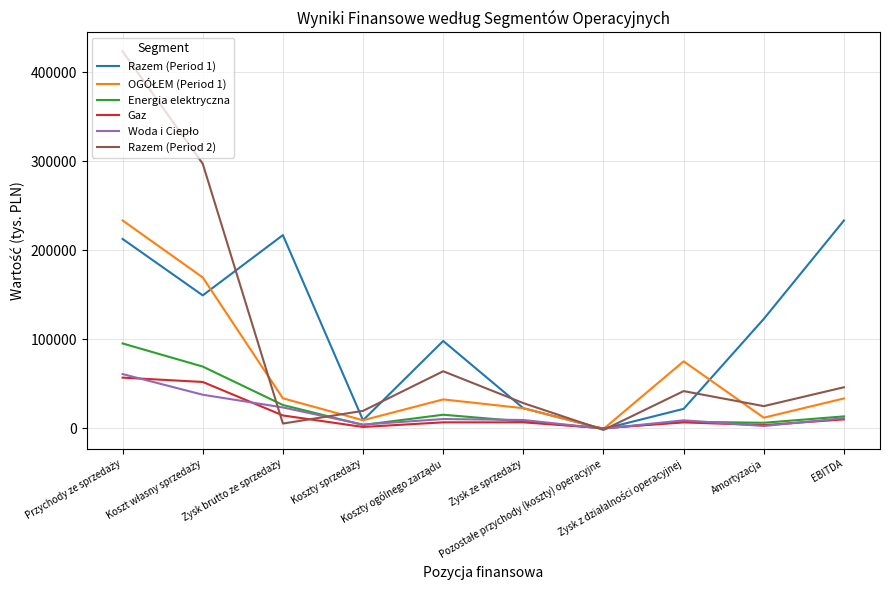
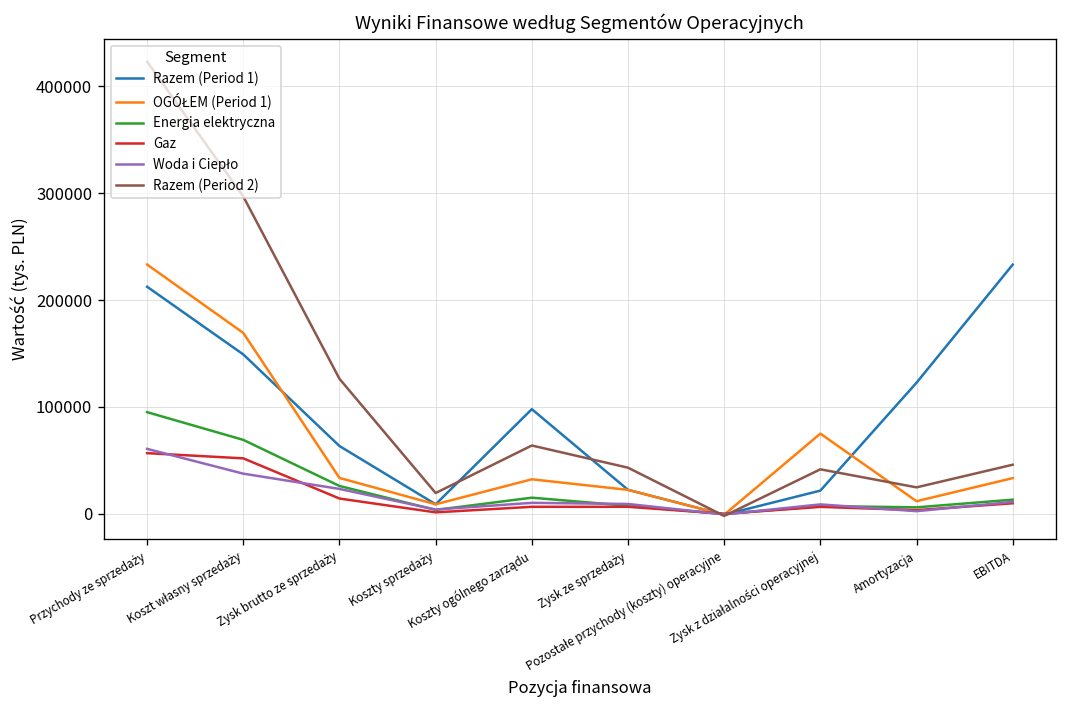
  {
    "Razem (Period 1)": {
      "Przychody ze sprzedaży": 210000,
      "Koszt własny sprzedaży": 150000,
-     "Zysk brutto ze sprzedaży": 220000,
+     "Zysk brutto ze sprzedaży": 60000,
      "Koszty ogólnego zarządu": 100000,
      "Zysk z działalności operacyjnej": 20000,
      "Amortyzacja": 120000,
      "EBITDA": 230000
    },
    "OGÓŁEM (Period 1)": {
      "Przychody ze sprzedaży": 230000,
      "Koszt własny sprzedaży": 170000,
      "Zysk brutto ze sprzedaży": 30000,
      "Koszty ogólnego zarządu": 30000,
      "Zysk z działalności operacyjnej": 70000,
      "Amortyzacja": 10000,
      "EBITDA": 30000
    },
    "Energia elektryczna": {
      "Przychody ze sprzedaży": 100000,
      "Koszt własny sprzedaży": 70000,
      "Koszty ogólnego zarządu": 20000
    },
    "Gaz": {
      "Przychody ze sprzedaży": 60000,
      "Koszt własny sprzedaży": 50000,
      "Zysk brutto ze sprzedaży": 10000,
      "Koszty ogólnego zarządu": 10000
    },
    "Woda i Ciepło": {
      "Przychody ze sprzedaży": 60000,
      "Koszt własny sprzedaży": 40000,
      "Koszty ogólnego zarządu": 10000
    },
    "Razem (Period 2)": {
      "Koszt własny sprzedaży": 300000,
-     "Zysk brutto ze sprzedaży": 10000,
+     "Zysk brutto ze sprzedaży": 130000,
      "Koszty sprzedaży": 20000,
      "Koszty ogólnego zarządu": 60000,
-     "Zysk ze sprzedaży": 30000,
+     "Zysk ze sprzedaży": 40000,
      "Zysk z działalności operacyjnej": 40000,
      "Amortyzacja": 20000,
      "EBITDA": 50000
    }
  }
